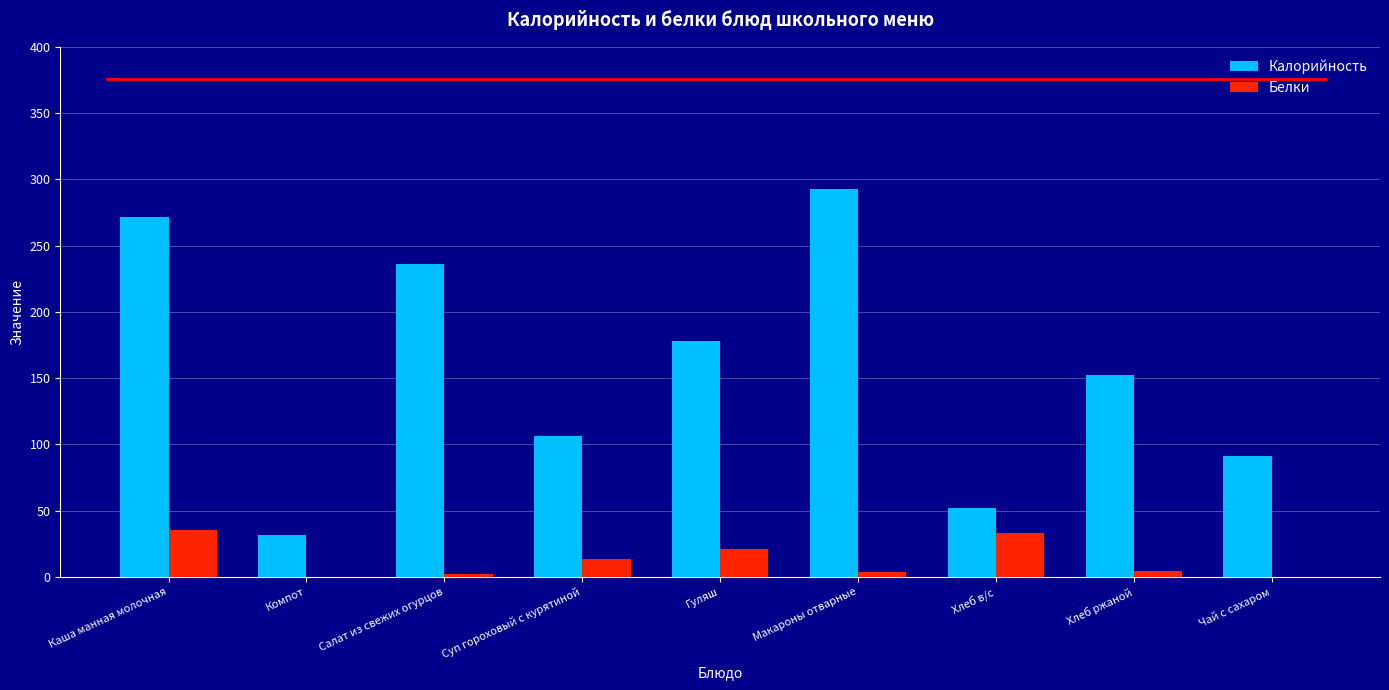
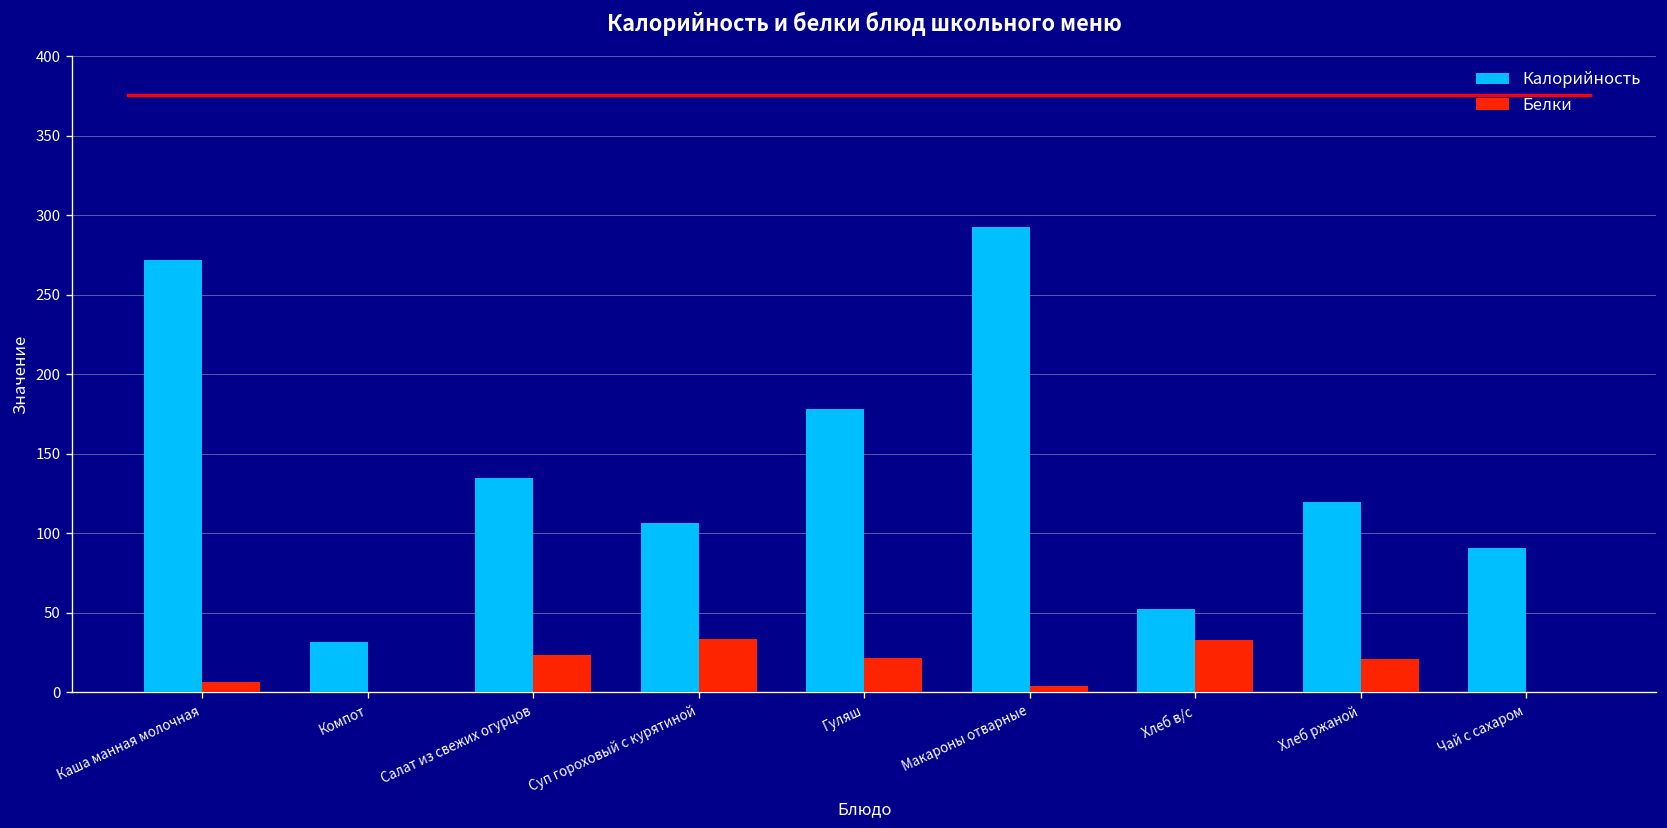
  {
    "Калорийность": {
      "Каша манная молочная": 272,
      "Компот": 32,
-     "Салат из свежих огурцов": 236,
+     "Салат из свежих огурцов": 135,
      "Суп гороховый с курятиной": 107,
      "Гуляш": 178,
      "Макароны отварные": 293,
      "Хлеб в/с": 52,
-     "Хлеб ржаной": 152,
+     "Хлеб ржаной": 120,
      "Чай с сахаром": 91
    },
    "Белки": {
-     "Каша манная молочная": 35,
+     "Каша манная молочная": 7,
      "Компот": 0,
-     "Салат из свежих огурцов": 3,
-     "Суп гороховый с курятиной": 13,
+     "Салат из свежих огурцов": 23,
+     "Суп гороховый с курятиной": 34,
      "Гуляш": 21,
      "Макароны отварные": 4,
      "Хлеб в/с": 33,
-     "Хлеб ржаной": 5,
+     "Хлеб ржаной": 21,
      "Чай с сахаром": 0
    }
  }
